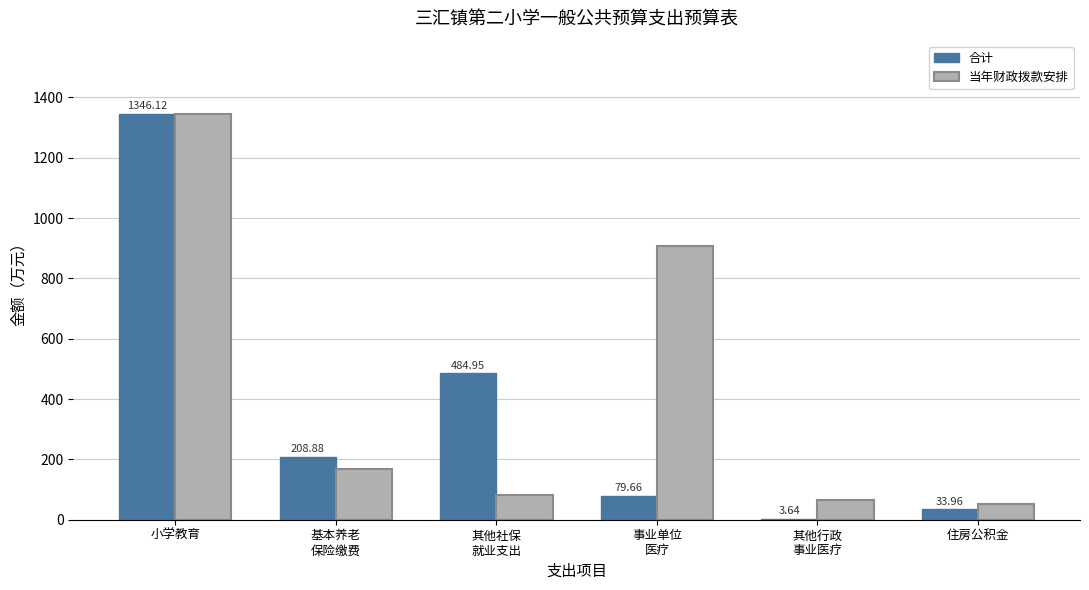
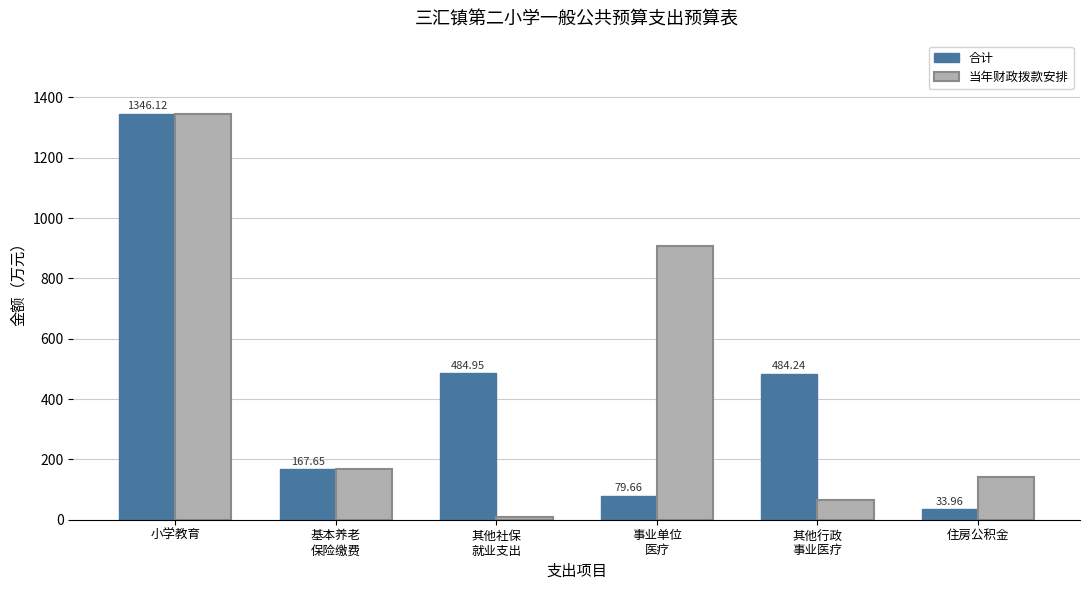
  {
    "合计": {
      "小学教育": 1346.12,
-     "基本养老 保险缴费": 208.88,
+     "基本养老 保险缴费": 167.65,
      "其他社保 就业支出": 484.95,
      "事业单位 医疗": 79.66,
-     "其他行政 事业医疗": 3.64,
+     "其他行政 事业医疗": 484.24,
      "住房公积金": 33.96
    },
    "当年财政拨款安排": {
      "小学教育": 1350,
      "基本养老 保险缴费": 170,
-     "其他社保 就业支出": 80,
+     "其他社保 就业支出": 10,
      "事业单位 医疗": 910,
      "其他行政 事业医疗": 70,
-     "住房公积金": 50
+     "住房公积金": 140
    }
  }
